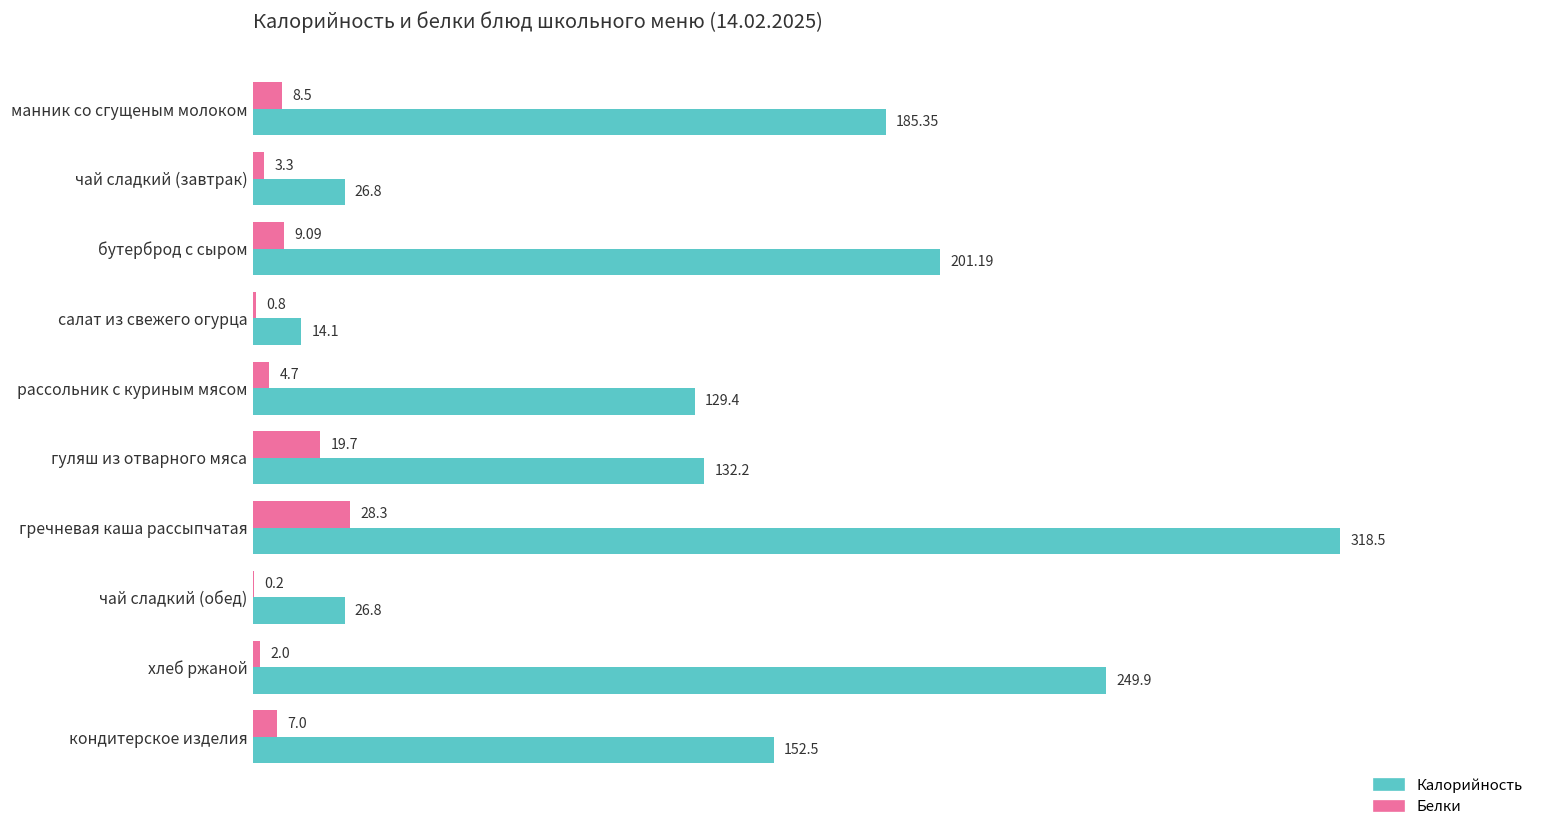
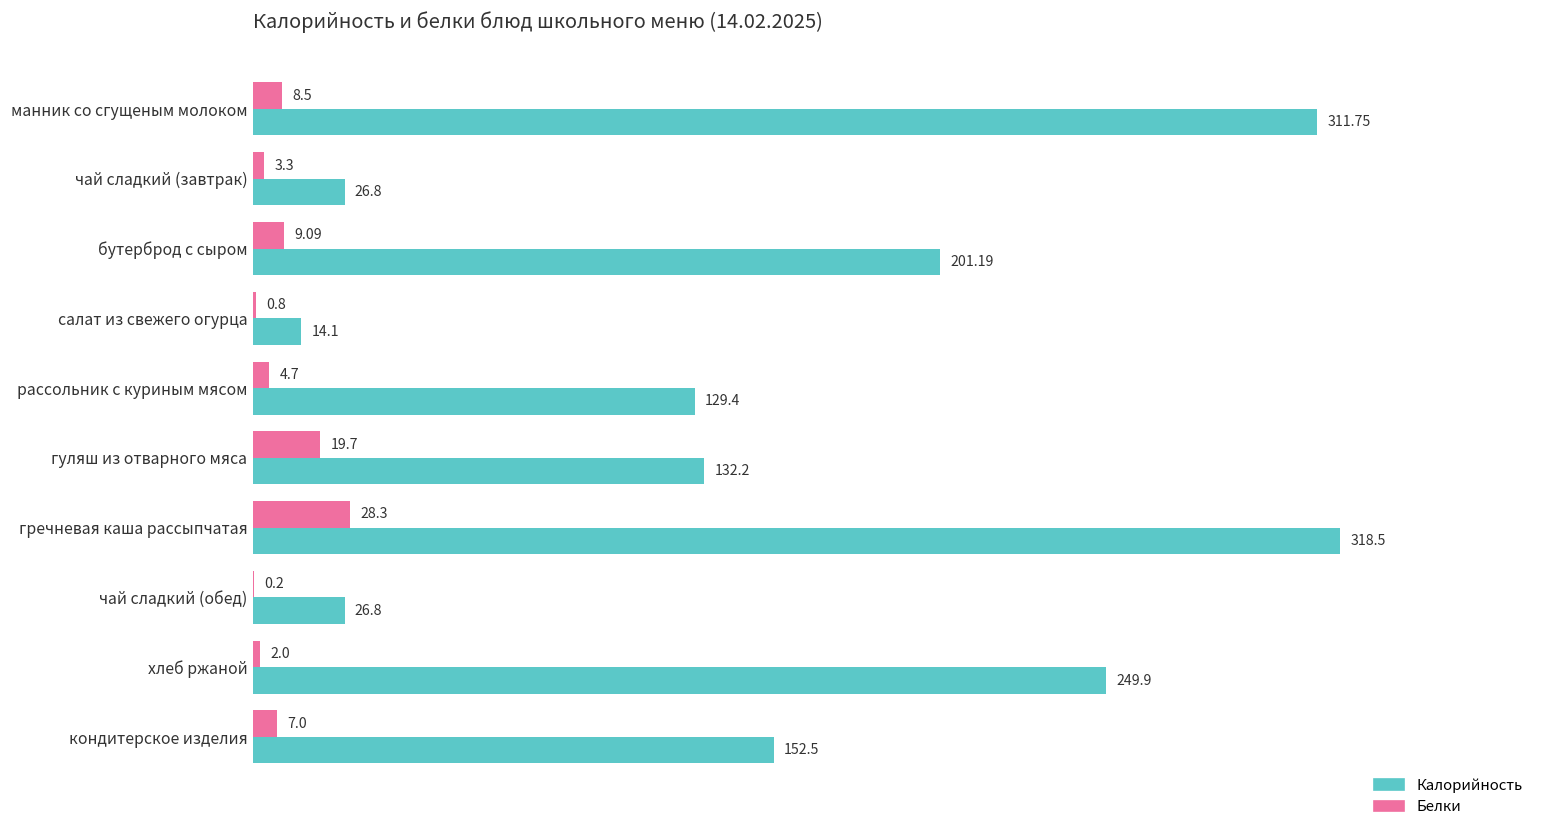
  {
    "Калорийность": {
-     "манник со сгущеным молоком": 185.35,
+     "манник со сгущеным молоком": 311.75,
      "чай сладкий (завтрак)": 26.8,
      "бутерброд с сыром": 201.19,
      "салат из свежего огурца": 14.1,
      "рассольник с куриным мясом": 129.4,
      "гуляш из отварного мяса": 132.2,
      "гречневая каша рассыпчатая": 318.5,
      "чай сладкий (обед)": 26.8,
      "хлеб ржаной": 249.9,
      "кондитерское изделия": 152.5
    },
    "Белки": {
      "манник со сгущеным молоком": 8.5,
      "чай сладкий (завтрак)": 3.3,
      "бутерброд с сыром": 9.09,
      "салат из свежего огурца": 0.8,
      "рассольник с куриным мясом": 4.7,
      "гуляш из отварного мяса": 19.7,
      "гречневая каша рассыпчатая": 28.3,
      "чай сладкий (обед)": 0.2,
      "хлеб ржаной": 2.0,
      "кондитерское изделия": 7.0
    }
  }
